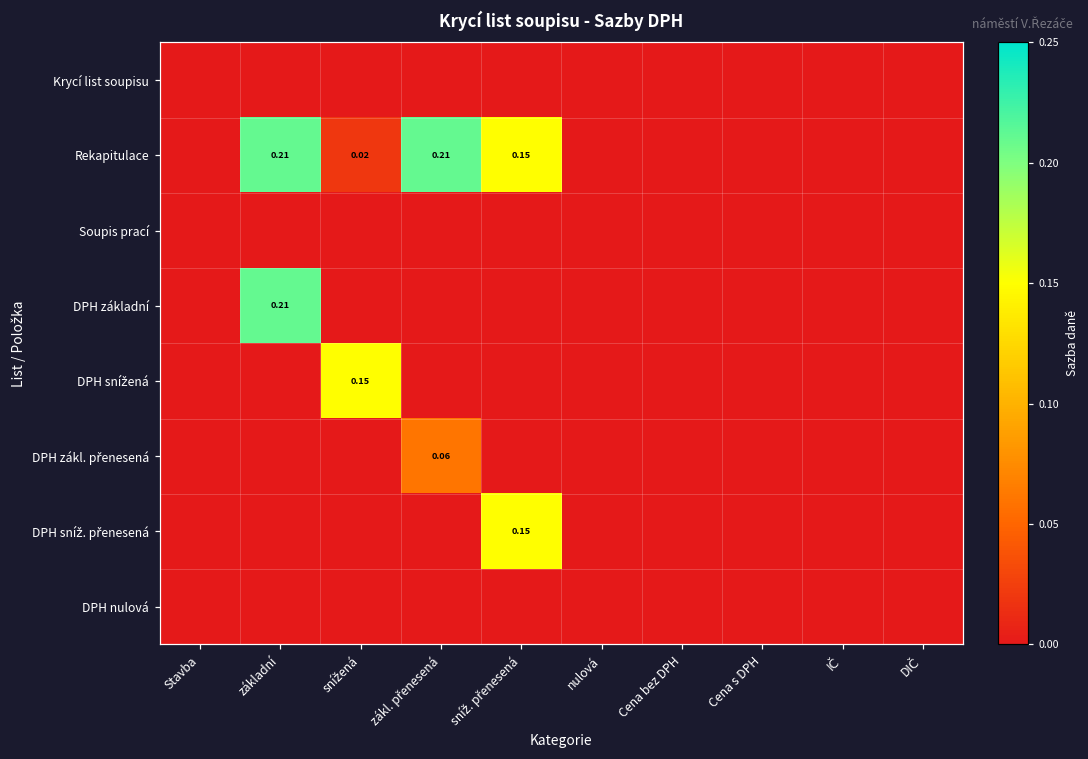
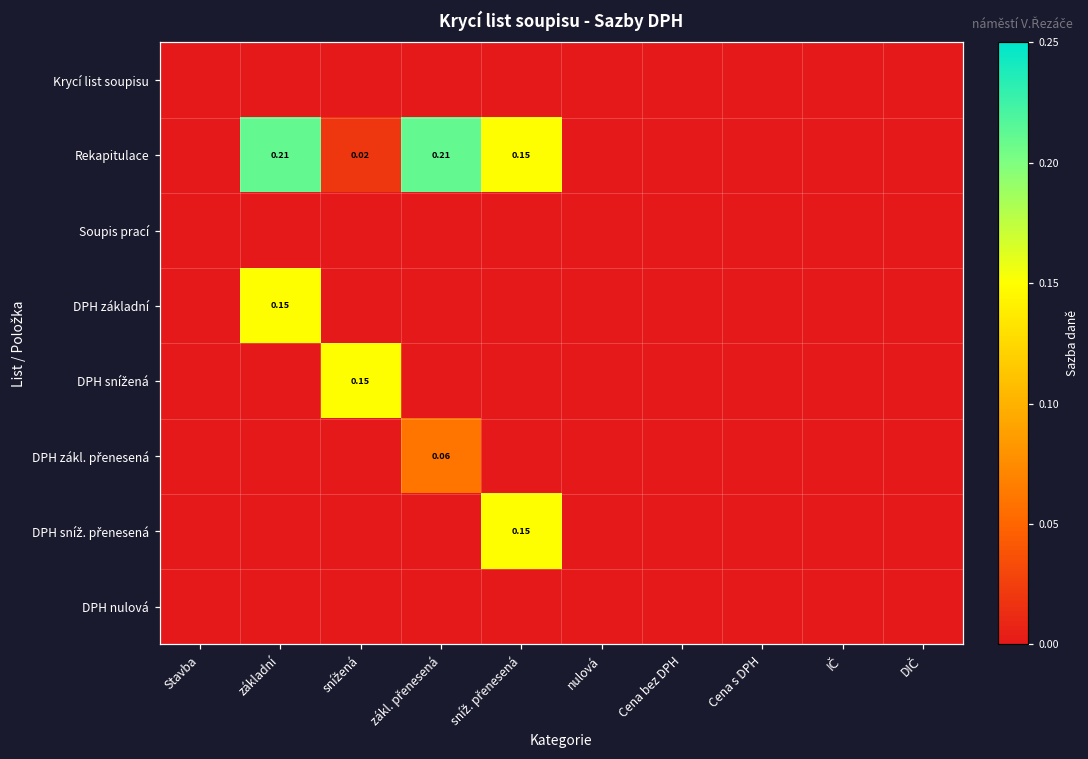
  {
    "Rekapitulace": {
      "základní": 0.21,
      "snížená": 0.02,
      "zákl. přenesená": 0.21,
      "sníž. přenesená": 0.15
    },
    "DPH základní": {
-     "základní": 0.21
+     "základní": 0.15
    },
    "DPH snížená": {
      "snížená": 0.15
    },
    "DPH zákl. přenesená": {
      "zákl. přenesená": 0.06
    },
    "DPH sníž. přenesená": {
      "sníž. přenesená": 0.15
    }
  }
